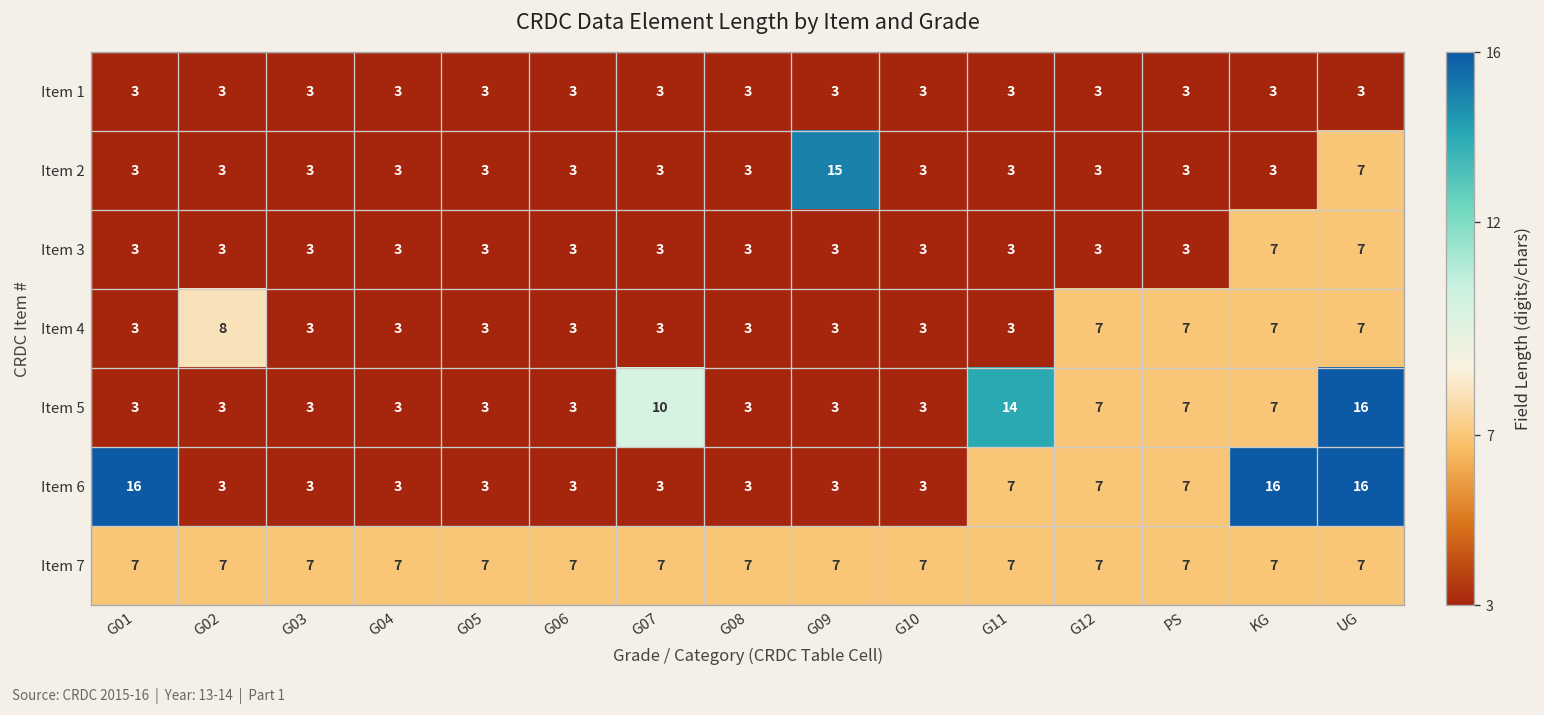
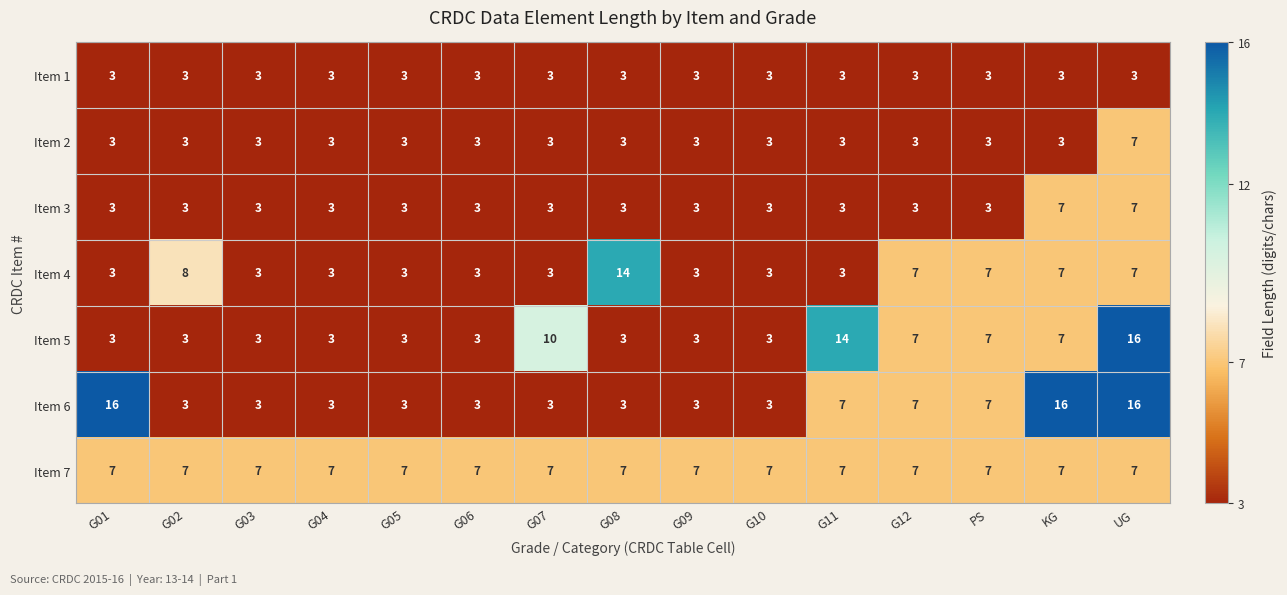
  {
    "Item 1": {
      "G01": 3,
      "G02": 3,
      "G03": 3,
      "G04": 3,
      "G05": 3,
      "G06": 3,
      "G07": 3,
      "G08": 3,
      "G09": 3,
      "G10": 3,
      "G11": 3,
      "G12": 3,
      "PS": 3,
      "KG": 3,
      "UG": 3
    },
    "Item 2": {
      "G01": 3,
      "G02": 3,
      "G03": 3,
      "G04": 3,
      "G05": 3,
      "G06": 3,
      "G07": 3,
      "G08": 3,
-     "G09": 15,
+     "G09": 3,
      "G10": 3,
      "G11": 3,
      "G12": 3,
      "PS": 3,
      "KG": 3,
      "UG": 7
    },
    "Item 3": {
      "G01": 3,
      "G02": 3,
      "G03": 3,
      "G04": 3,
      "G05": 3,
      "G06": 3,
      "G07": 3,
      "G08": 3,
      "G09": 3,
      "G10": 3,
      "G11": 3,
      "G12": 3,
      "PS": 3,
      "KG": 7,
      "UG": 7
    },
    "Item 4": {
      "G01": 3,
      "G02": 8,
      "G03": 3,
      "G04": 3,
      "G05": 3,
      "G06": 3,
      "G07": 3,
-     "G08": 3,
+     "G08": 14,
      "G09": 3,
      "G10": 3,
      "G11": 3,
      "G12": 7,
      "PS": 7,
      "KG": 7,
      "UG": 7
    },
    "Item 5": {
      "G01": 3,
      "G02": 3,
      "G03": 3,
      "G04": 3,
      "G05": 3,
      "G06": 3,
      "G07": 10,
      "G08": 3,
      "G09": 3,
      "G10": 3,
      "G11": 14,
      "G12": 7,
      "PS": 7,
      "KG": 7,
      "UG": 16
    },
    "Item 6": {
      "G01": 16,
      "G02": 3,
      "G03": 3,
      "G04": 3,
      "G05": 3,
      "G06": 3,
      "G07": 3,
      "G08": 3,
      "G09": 3,
      "G10": 3,
      "G11": 7,
      "G12": 7,
      "PS": 7,
      "KG": 16,
      "UG": 16
    },
    "Item 7": {
      "G01": 7,
      "G02": 7,
      "G03": 7,
      "G04": 7,
      "G05": 7,
      "G06": 7,
      "G07": 7,
      "G08": 7,
      "G09": 7,
      "G10": 7,
      "G11": 7,
      "G12": 7,
      "PS": 7,
      "KG": 7,
      "UG": 7
    }
  }
